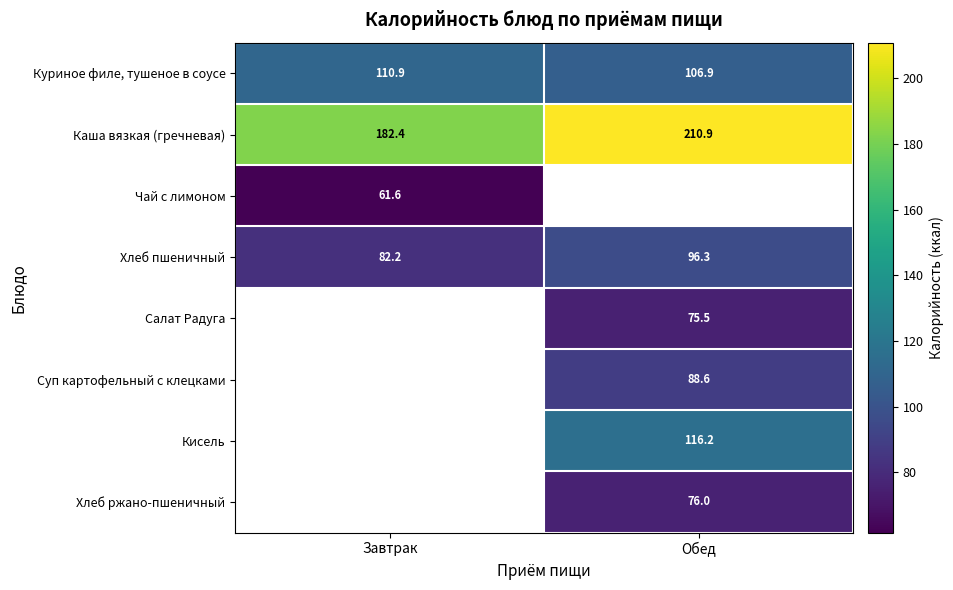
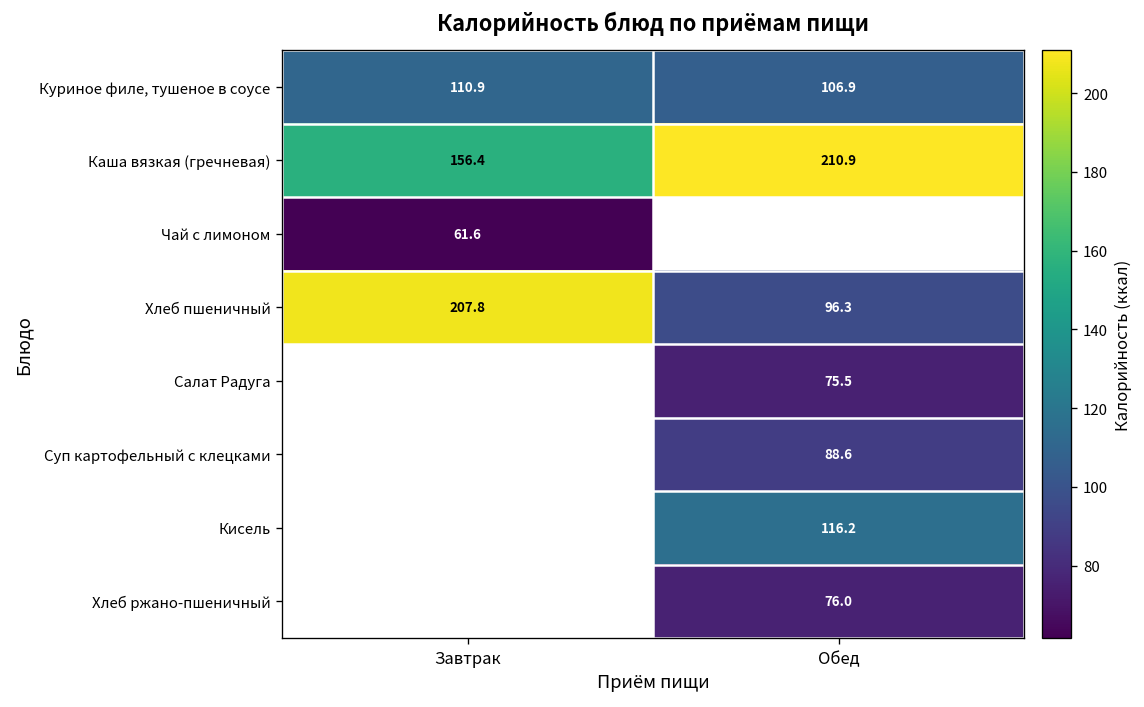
  {
    "Куриное филе, тушеное в соусе": {
      "Завтрак": 110.9,
      "Обед": 106.9
    },
    "Каша вязкая (гречневая)": {
-     "Завтрак": 182.4,
+     "Завтрак": 156.4,
      "Обед": 210.9
    },
    "Чай с лимоном": {
      "Завтрак": 61.6
    },
    "Хлеб пшеничный": {
-     "Завтрак": 82.2,
+     "Завтрак": 207.8,
      "Обед": 96.3
    },
    "Салат Радуга": {
      "Обед": 75.5
    },
    "Суп картофельный с клецками": {
      "Обед": 88.6
    },
    "Кисель": {
      "Обед": 116.2
    },
    "Хлеб ржано-пшеничный": {
      "Обед": 76.0
    }
  }
